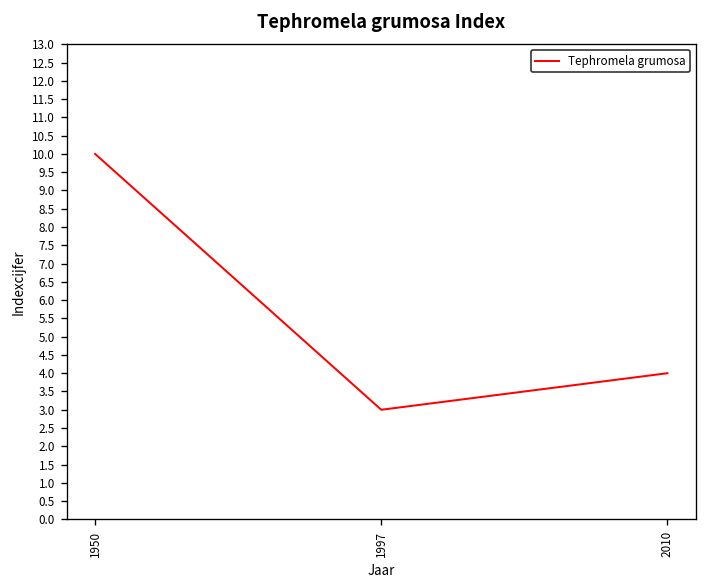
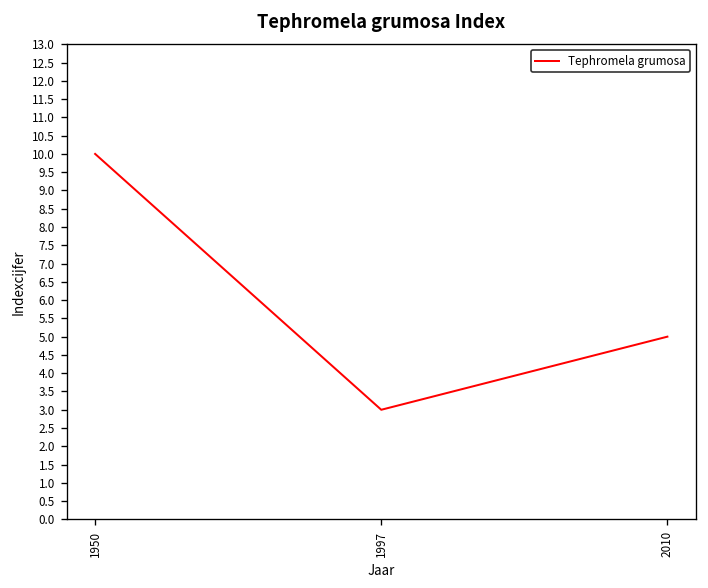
  {
    "1950": 10,
    "1997": 3,
-   "2010": 4
+   "2010": 5
  }
